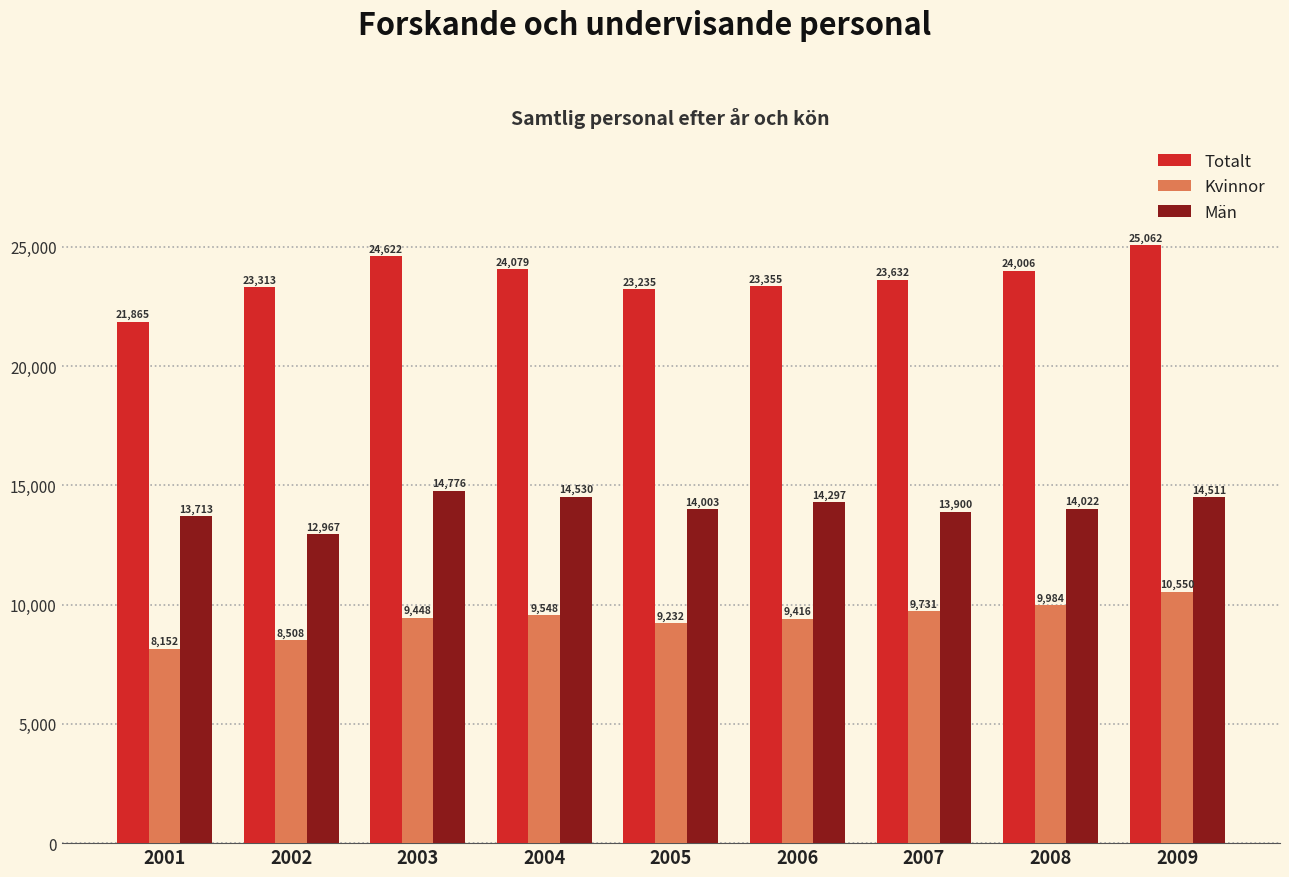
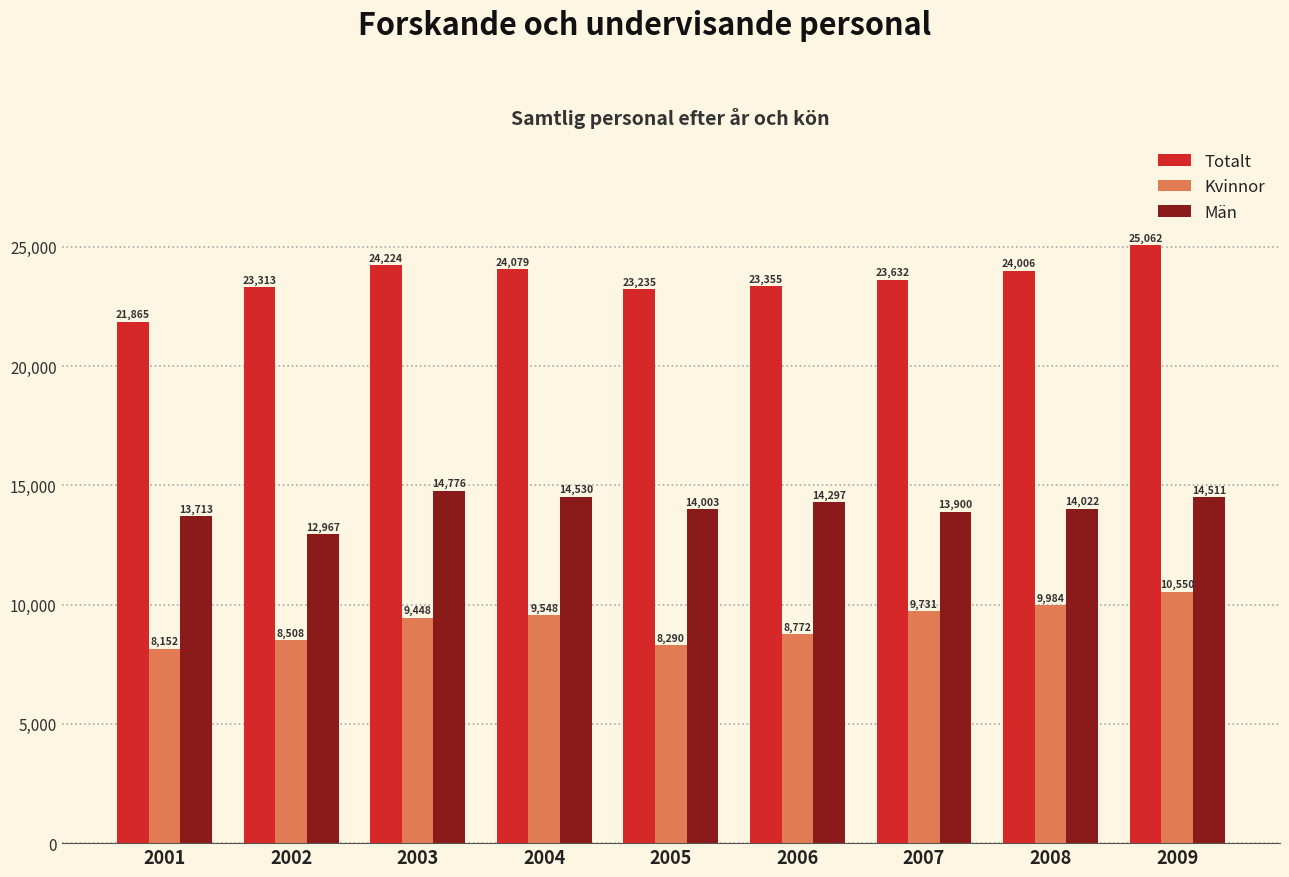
  {
    "Totalt": {
      "2001": "21,865",
      "2002": "23,313",
-     "2003": "24,622",
+     "2003": "24,224",
      "2004": "24,079",
      "2005": "23,235",
      "2006": "23,355",
      "2007": "23,632",
      "2008": "24,006",
      "2009": "25,062"
    },
    "Kvinnor": {
      "2001": "8,152",
      "2002": "8,508",
      "2003": "9,448",
      "2004": "9,548",
-     "2005": "9,232",
-     "2006": "9,416",
+     "2005": "8,290",
+     "2006": "8,772",
      "2007": "9,731",
      "2008": "9,984",
      "2009": "10,550"
    },
    "Män": {
      "2001": "13,713",
      "2002": "12,967",
      "2003": "14,776",
      "2004": "14,530",
      "2005": "14,003",
      "2006": "14,297",
      "2007": "13,900",
      "2008": "14,022",
      "2009": "14,511"
    }
  }
